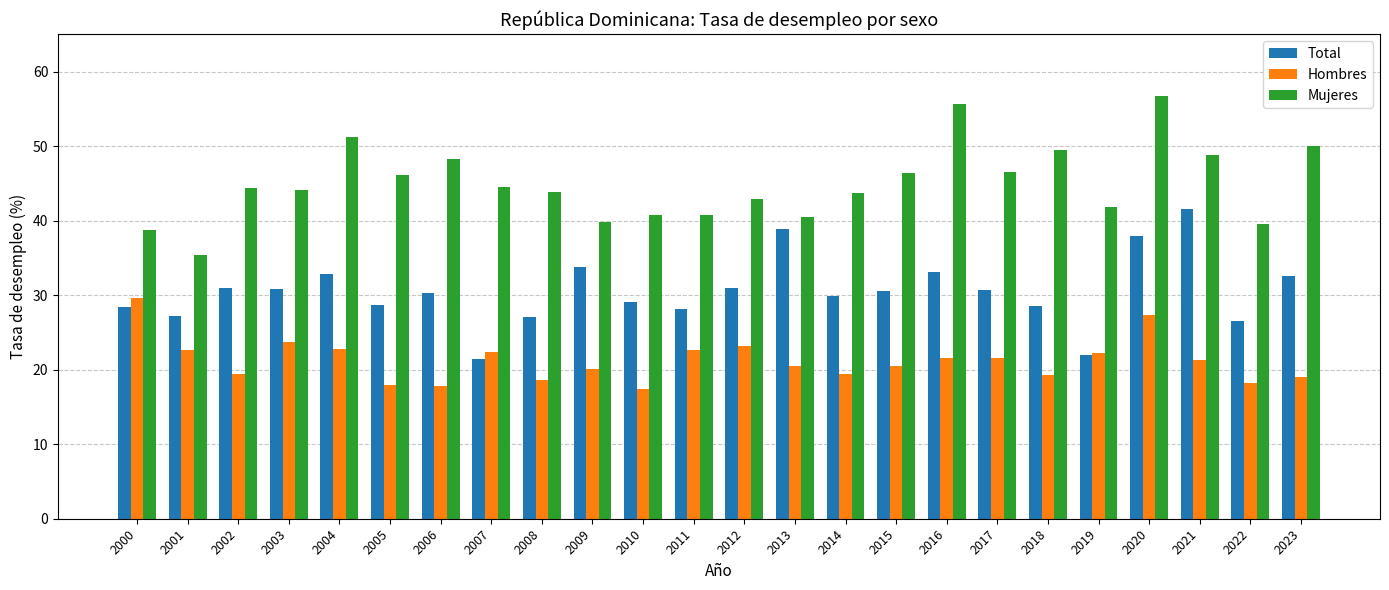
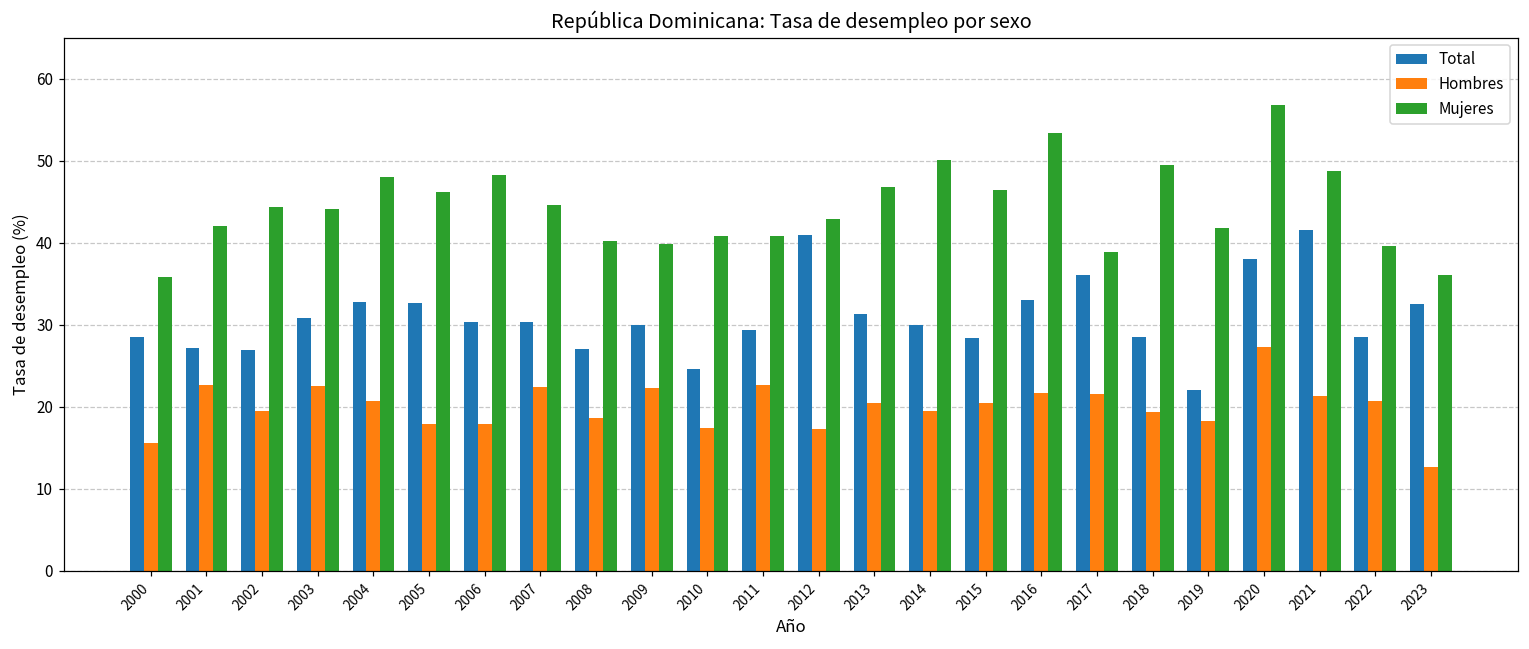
  {
    "Total": {
      "2000": 28,
      "2001": 27,
-     "2002": 31,
+     "2002": 27,
      "2003": 31,
      "2004": 33,
-     "2005": 29,
+     "2005": 33,
      "2006": 30,
-     "2007": 21,
+     "2007": 30,
      "2008": 27,
-     "2009": 34,
-     "2010": 29,
-     "2011": 28,
-     "2012": 31,
-     "2013": 39,
+     "2009": 30,
+     "2010": 25,
+     "2011": 29,
+     "2012": 41,
+     "2013": 31,
      "2014": 30,
-     "2015": 31,
+     "2015": 28,
      "2016": 33,
-     "2017": 31,
+     "2017": 36,
      "2018": 28,
      "2019": 22,
      "2020": 38,
      "2021": 42,
-     "2022": 27,
+     "2022": 28,
      "2023": 33
    },
    "Hombres": {
-     "2000": 30,
+     "2000": 16,
      "2001": 23,
      "2002": 19,
-     "2003": 24,
-     "2004": 23,
+     "2003": 23,
+     "2004": 21,
      "2005": 18,
      "2006": 18,
      "2007": 22,
      "2008": 19,
-     "2009": 20,
+     "2009": 22,
      "2010": 17,
      "2011": 23,
-     "2012": 23,
+     "2012": 17,
      "2013": 21,
      "2014": 19,
      "2015": 20,
      "2016": 22,
      "2017": 22,
      "2018": 19,
-     "2019": 22,
+     "2019": 18,
      "2020": 27,
      "2021": 21,
-     "2022": 18,
-     "2023": 19
+     "2022": 21,
+     "2023": 13
    },
    "Mujeres": {
-     "2000": 39,
-     "2001": 35,
+     "2000": 36,
+     "2001": 42,
      "2002": 44,
      "2003": 44,
-     "2004": 51,
+     "2004": 48,
      "2005": 46,
      "2006": 48,
      "2007": 45,
-     "2008": 44,
+     "2008": 40,
      "2009": 40,
      "2010": 41,
      "2011": 41,
      "2012": 43,
-     "2013": 40,
-     "2014": 44,
+     "2013": 47,
+     "2014": 50,
      "2015": 46,
-     "2016": 56,
-     "2017": 46,
+     "2016": 53,
+     "2017": 39,
      "2018": 49,
      "2019": 42,
      "2020": 57,
      "2021": 49,
      "2022": 40,
-     "2023": 50
+     "2023": 36
    }
  }
